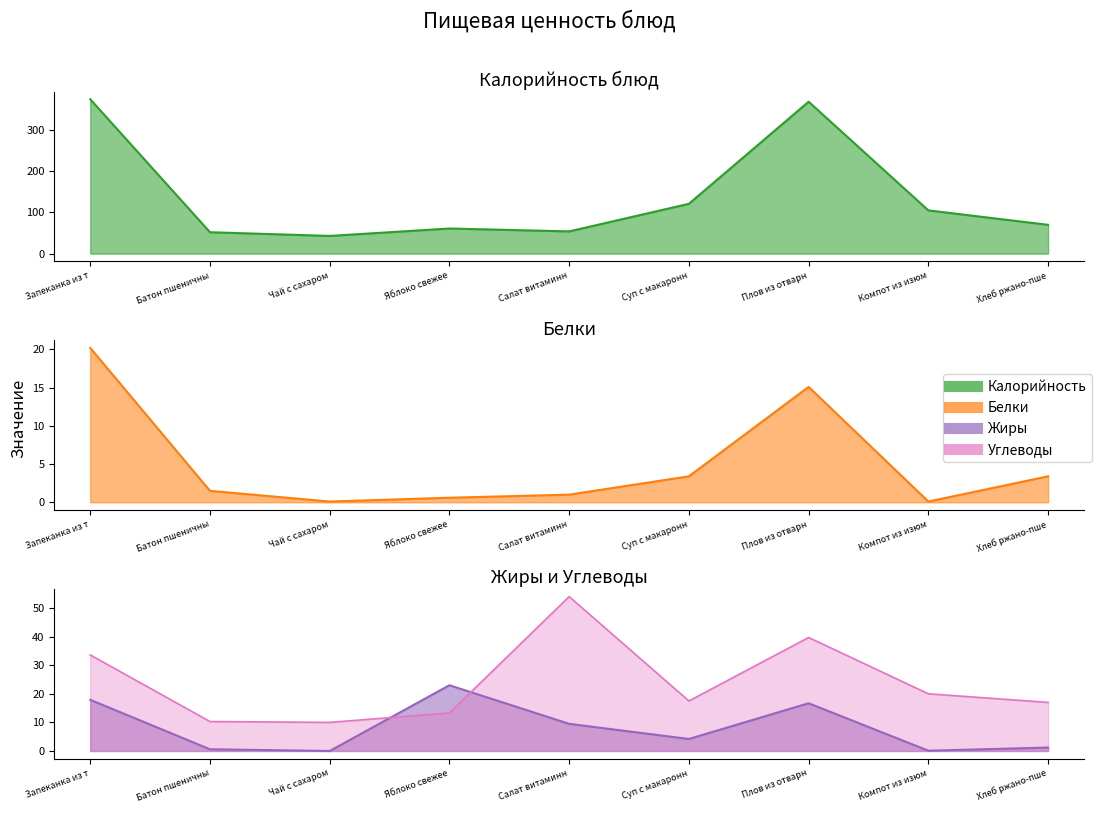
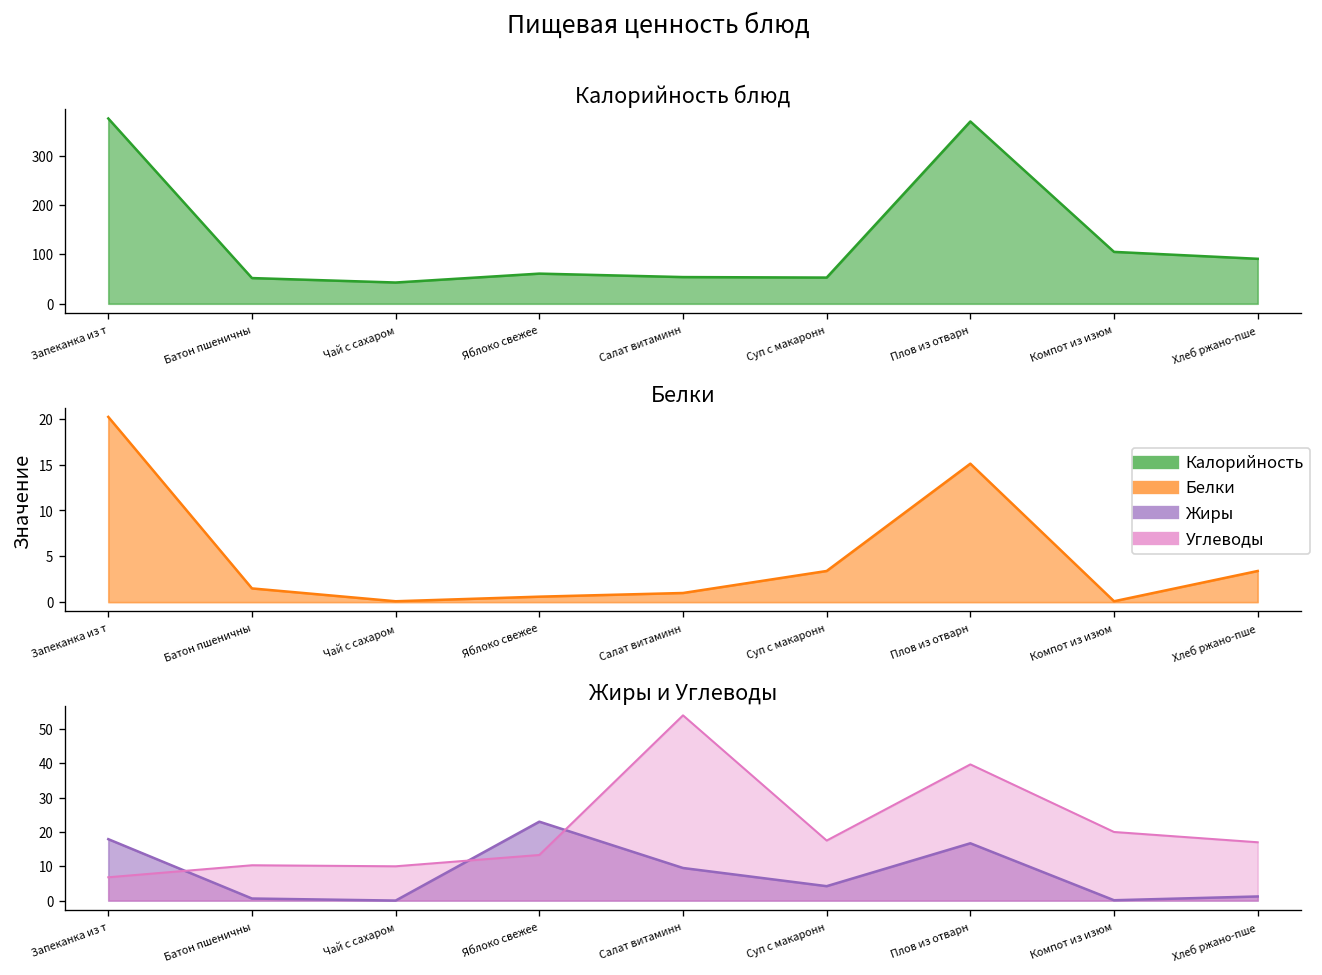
  {
    "Калорийность блюд": {
      "Запеканка из т": 380,
      "Батон пшеничны": 50,
      "Чай с сахаром": 40,
      "Яблоко свежее": 60,
      "Салат витаминн": 50,
-     "Суп с макаронн": 120,
+     "Суп с макаронн": 50,
      "Плов из отварн": 370,
      "Компот из изюм": 110,
-     "Хлеб ржано-пше": 70
+     "Хлеб ржано-пше": 90
    },
    "Белки": {
      "Запеканка из т": 20,
      "Батон пшеничны": 2,
      "Чай с сахаром": 0,
      "Яблоко свежее": 1,
      "Салат витаминн": 1,
      "Суп с макаронн": 3,
      "Плов из отварн": 15,
      "Компот из изюм": 0,
      "Хлеб ржано-пше": 3
    },
    "Жиры и Углеводы": {
      "Жиры": {
        "Запеканка из т": 18,
        "Батон пшеничны": 1,
        "Чай с сахаром": 0,
        "Яблоко свежее": 23,
        "Салат витаминн": 10,
        "Суп с макаронн": 4,
        "Плов из отварн": 17,
        "Компот из изюм": 0,
        "Хлеб ржано-пше": 1
      },
      "Углеводы": {
-       "Запеканка из т": 34,
+       "Запеканка из т": 7,
        "Батон пшеничны": 10,
        "Чай с сахаром": 10,
        "Яблоко свежее": 13,
        "Салат витаминн": 54,
        "Суп с макаронн": 18,
        "Плов из отварн": 40,
        "Компот из изюм": 20,
        "Хлеб ржано-пше": 17
      }
    }
  }
